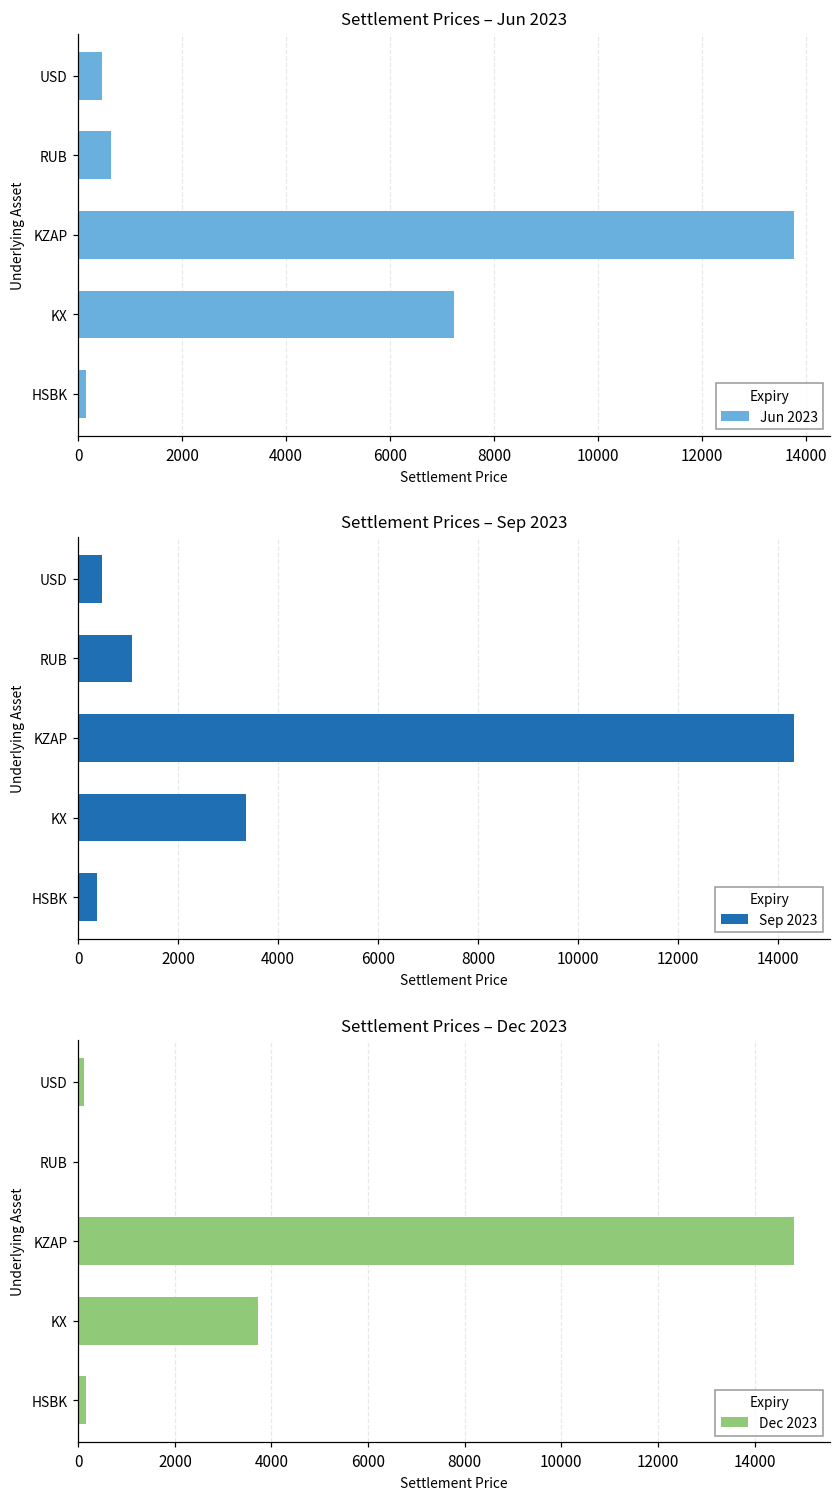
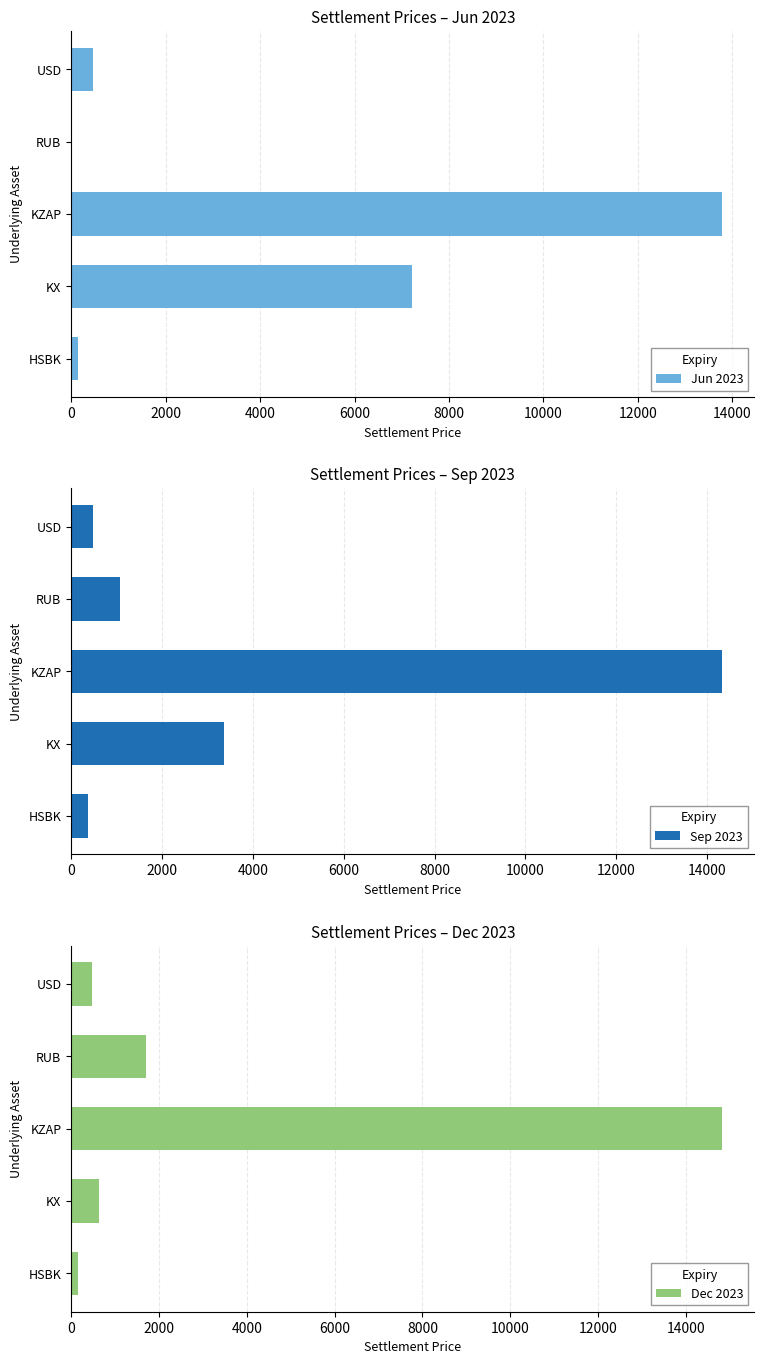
  {
    "Settlement Prices – Jun 2023": {
      "USD": 500,
-     "RUB": 600,
+     "RUB": 0,
      "KZAP": 13800,
      "KX": 7200,
      "HSBK": 100
    },
    "Settlement Prices – Sep 2023": {
      "USD": 500,
      "RUB": 1100,
      "KZAP": 14300,
      "KX": 3400,
      "HSBK": 400
    },
    "Settlement Prices – Dec 2023": {
-     "USD": 100,
-     "RUB": 0,
+     "USD": 500,
+     "RUB": 1700,
      "KZAP": 14800,
-     "KX": 3700,
+     "KX": 600,
      "HSBK": 200
    }
  }
